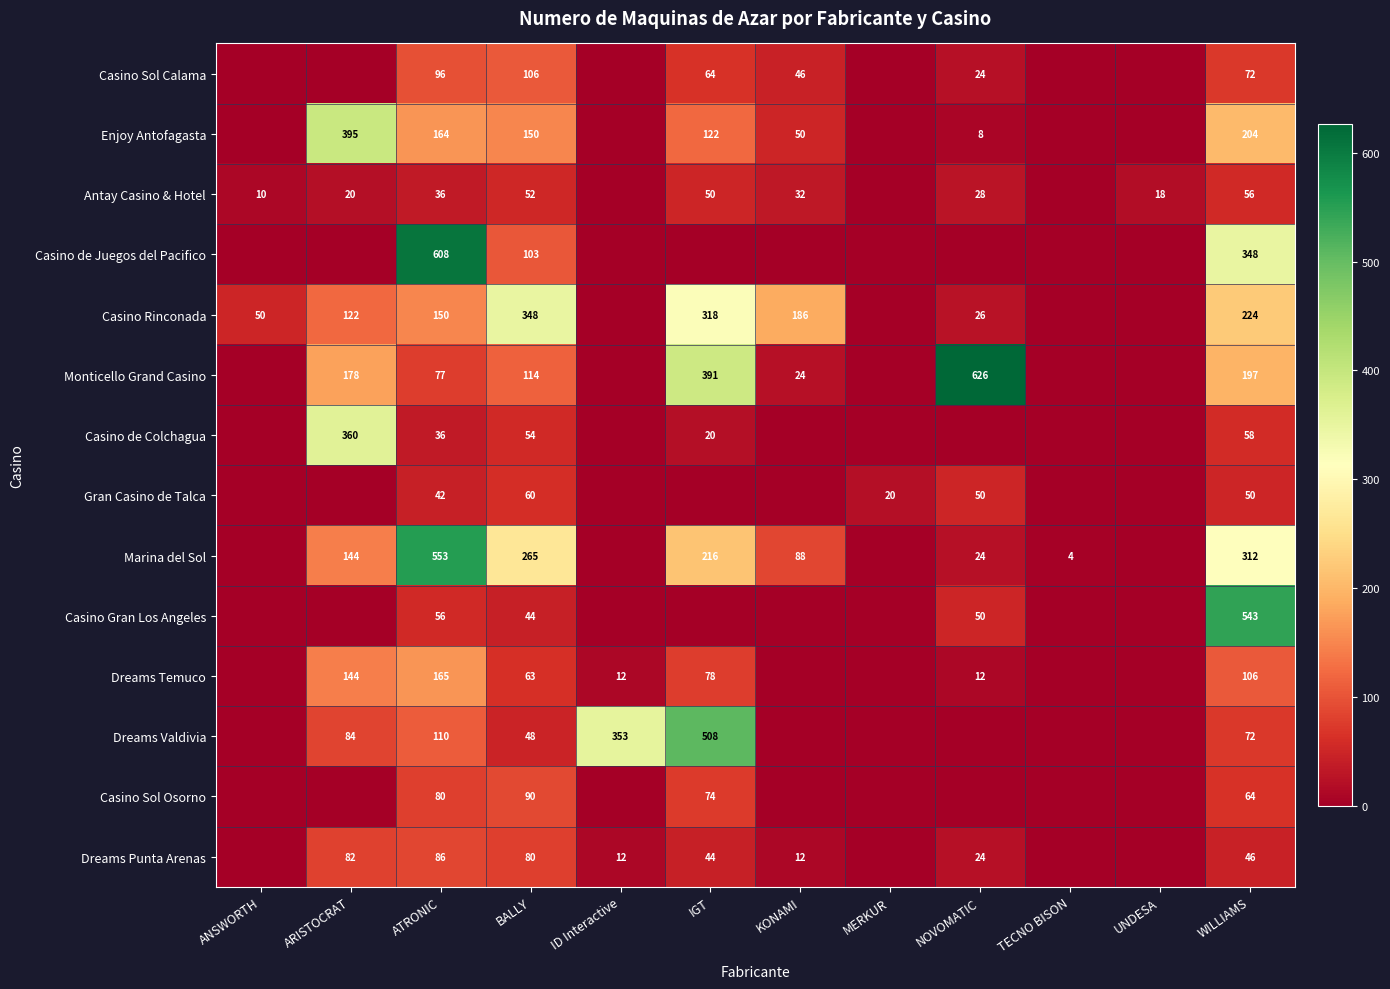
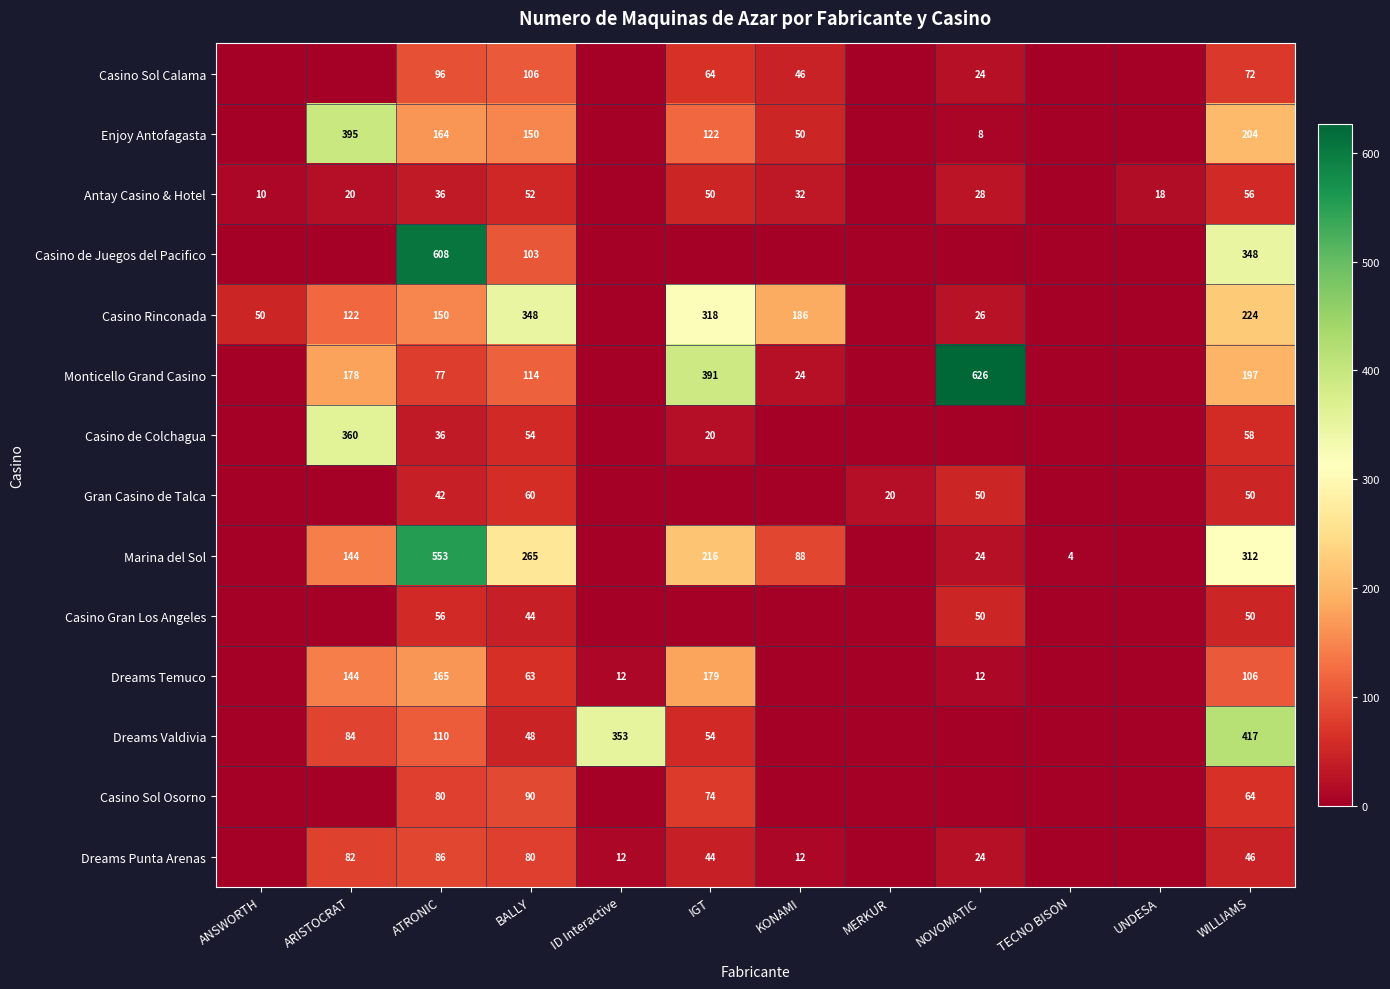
  {
    "Casino Sol Calama": {
      "ATRONIC": 96,
      "BALLY": 106,
      "IGT": 64,
      "KONAMI": 46,
      "NOVOMATIC": 24,
      "WILLIAMS": 72
    },
    "Enjoy Antofagasta": {
      "ARISTOCRAT": 395,
      "ATRONIC": 164,
      "BALLY": 150,
      "IGT": 122,
      "KONAMI": 50,
      "NOVOMATIC": 8,
      "WILLIAMS": 204
    },
    "Antay Casino & Hotel": {
      "ANSWORTH": 10,
      "ARISTOCRAT": 20,
      "ATRONIC": 36,
      "BALLY": 52,
      "IGT": 50,
      "KONAMI": 32,
      "NOVOMATIC": 28,
      "UNDESA": 18,
      "WILLIAMS": 56
    },
    "Casino de Juegos del Pacifico": {
      "ATRONIC": 608,
      "BALLY": 103,
      "WILLIAMS": 348
    },
    "Casino Rinconada": {
      "ANSWORTH": 50,
      "ARISTOCRAT": 122,
      "ATRONIC": 150,
      "BALLY": 348,
      "IGT": 318,
      "KONAMI": 186,
      "NOVOMATIC": 26,
      "WILLIAMS": 224
    },
    "Monticello Grand Casino": {
      "ARISTOCRAT": 178,
      "ATRONIC": 77,
      "BALLY": 114,
      "IGT": 391,
      "KONAMI": 24,
      "NOVOMATIC": 626,
      "WILLIAMS": 197
    },
    "Casino de Colchagua": {
      "ARISTOCRAT": 360,
      "ATRONIC": 36,
      "BALLY": 54,
      "IGT": 20,
      "WILLIAMS": 58
    },
    "Gran Casino de Talca": {
      "ATRONIC": 42,
      "BALLY": 60,
      "MERKUR": 20,
      "NOVOMATIC": 50,
      "WILLIAMS": 50
    },
    "Marina del Sol": {
      "ARISTOCRAT": 144,
      "ATRONIC": 553,
      "BALLY": 265,
      "IGT": 216,
      "KONAMI": 88,
      "NOVOMATIC": 24,
      "TECNO BISON": 4,
      "WILLIAMS": 312
    },
    "Casino Gran Los Angeles": {
      "ATRONIC": 56,
      "BALLY": 44,
      "NOVOMATIC": 50,
-     "WILLIAMS": 543
+     "WILLIAMS": 50
    },
    "Dreams Temuco": {
      "ARISTOCRAT": 144,
      "ATRONIC": 165,
      "BALLY": 63,
      "ID Interactive": 12,
-     "IGT": 78,
+     "IGT": 179,
      "NOVOMATIC": 12,
      "WILLIAMS": 106
    },
    "Dreams Valdivia": {
      "ARISTOCRAT": 84,
      "ATRONIC": 110,
      "BALLY": 48,
      "ID Interactive": 353,
-     "IGT": 508,
-     "WILLIAMS": 72
+     "IGT": 54,
+     "WILLIAMS": 417
    },
    "Casino Sol Osorno": {
      "ATRONIC": 80,
      "BALLY": 90,
      "IGT": 74,
      "WILLIAMS": 64
    },
    "Dreams Punta Arenas": {
      "ARISTOCRAT": 82,
      "ATRONIC": 86,
      "BALLY": 80,
      "ID Interactive": 12,
      "IGT": 44,
      "KONAMI": 12,
      "NOVOMATIC": 24,
      "WILLIAMS": 46
    }
  }
